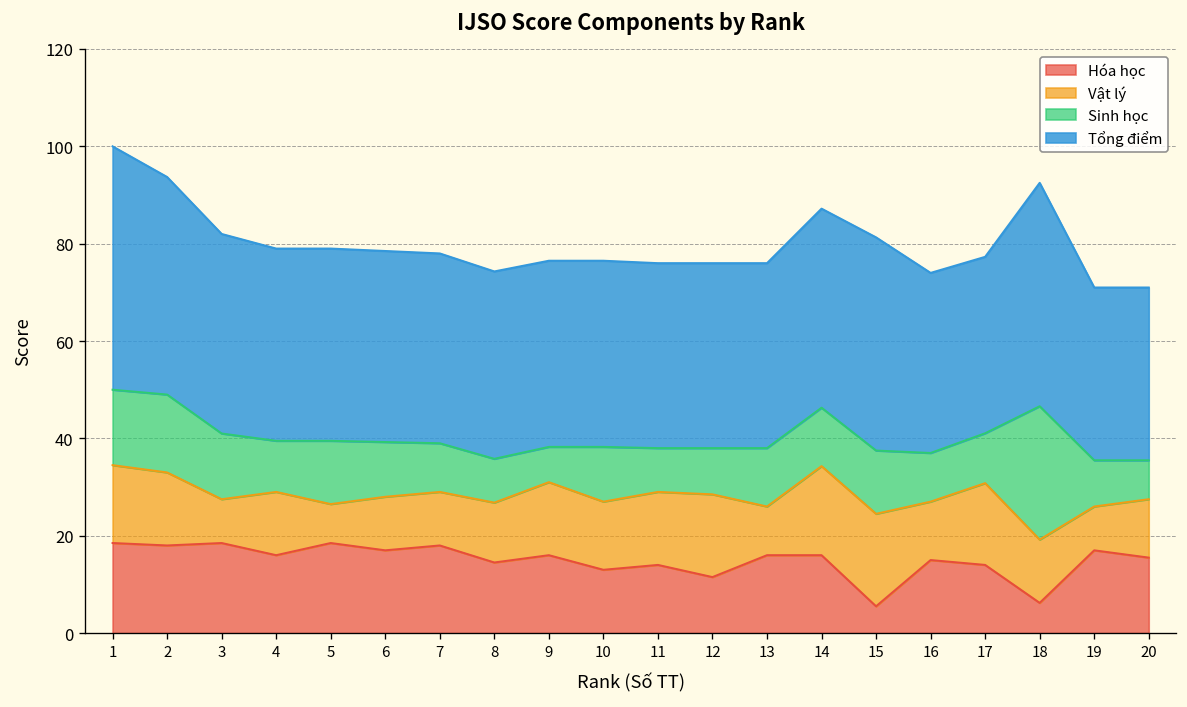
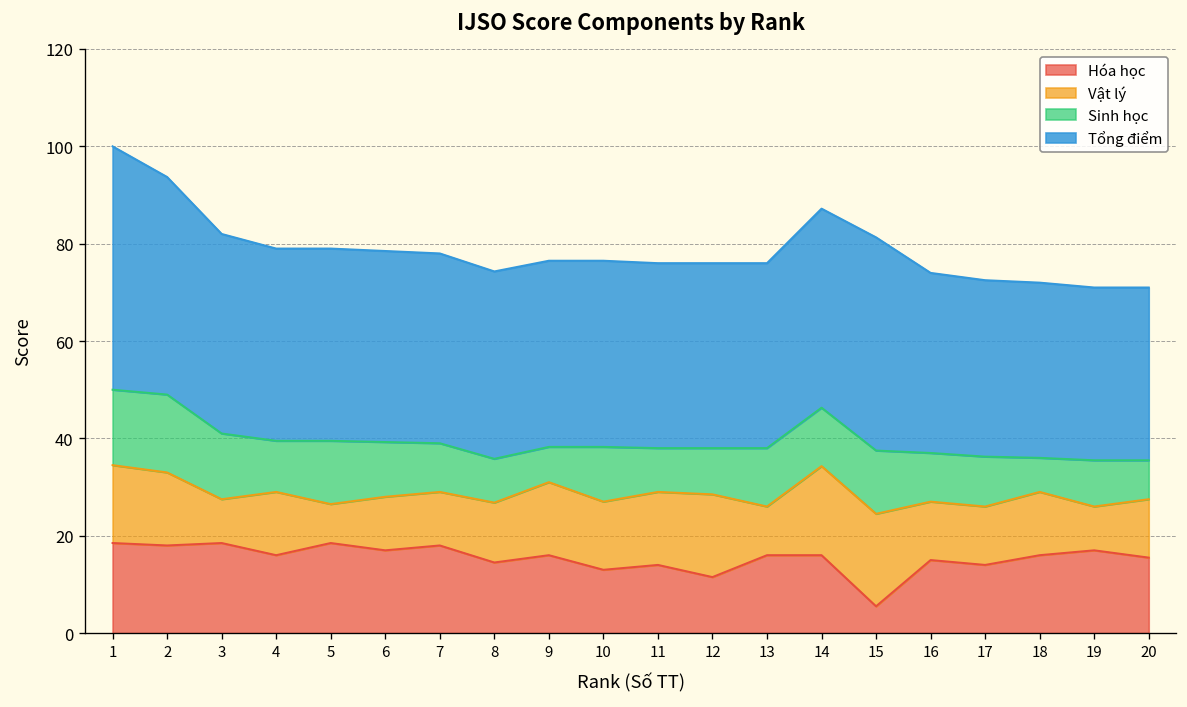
  {
    "Hóa học": {
      "1": 19,
      "2": 18,
      "3": 19,
      "4": 16,
      "5": 19,
      "6": 17,
      "7": 18,
      "8": 15,
      "9": 16,
      "10": 13,
      "11": 14,
      "12": 12,
      "13": 16,
      "14": 16,
      "15": 6,
      "16": 15,
      "17": 14,
-     "18": 6,
+     "18": 16,
      "19": 17,
      "20": 16
    },
    "Vật lý": {
      "1": 16,
      "2": 15,
      "3": 9,
      "4": 13,
      "5": 8,
      "6": 11,
      "7": 11,
      "8": 12,
      "9": 15,
      "10": 14,
      "11": 15,
      "12": 17,
      "13": 10,
      "14": 18,
      "15": 19,
      "16": 12,
-     "17": 17,
+     "17": 12,
      "18": 13,
      "19": 9,
      "20": 12
    },
    "Sinh học": {
      "1": 16,
      "2": 16,
      "3": 14,
      "4": 11,
      "5": 13,
      "6": 11,
      "7": 10,
      "8": 9,
      "9": 7,
      "10": 11,
      "11": 9,
      "12": 10,
      "13": 12,
      "14": 12,
      "15": 13,
      "16": 10,
      "17": 10,
-     "18": 27,
+     "18": 7,
      "19": 10,
      "20": 8
    },
    "Tổng điểm": {
      "1": 50,
      "2": 45,
      "3": 41,
      "4": 40,
      "5": 40,
      "6": 39,
      "7": 39,
      "8": 39,
      "9": 38,
      "10": 38,
      "11": 38,
      "12": 38,
      "13": 38,
      "14": 41,
      "15": 44,
      "16": 37,
      "17": 36,
-     "18": 46,
+     "18": 36,
      "19": 36,
      "20": 36
    }
  }
